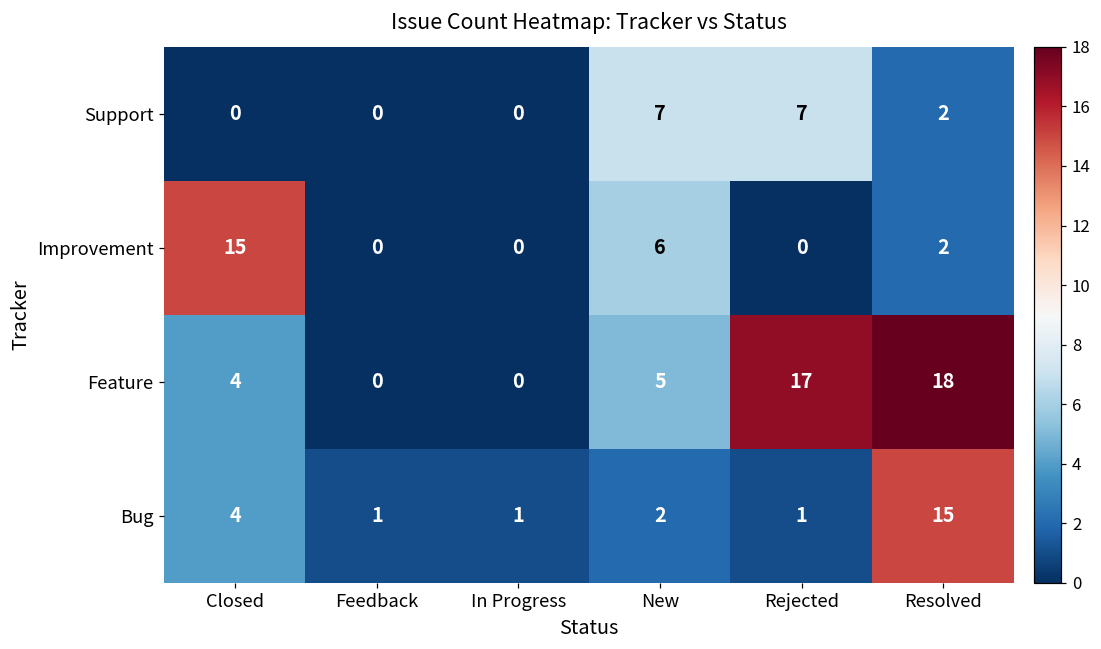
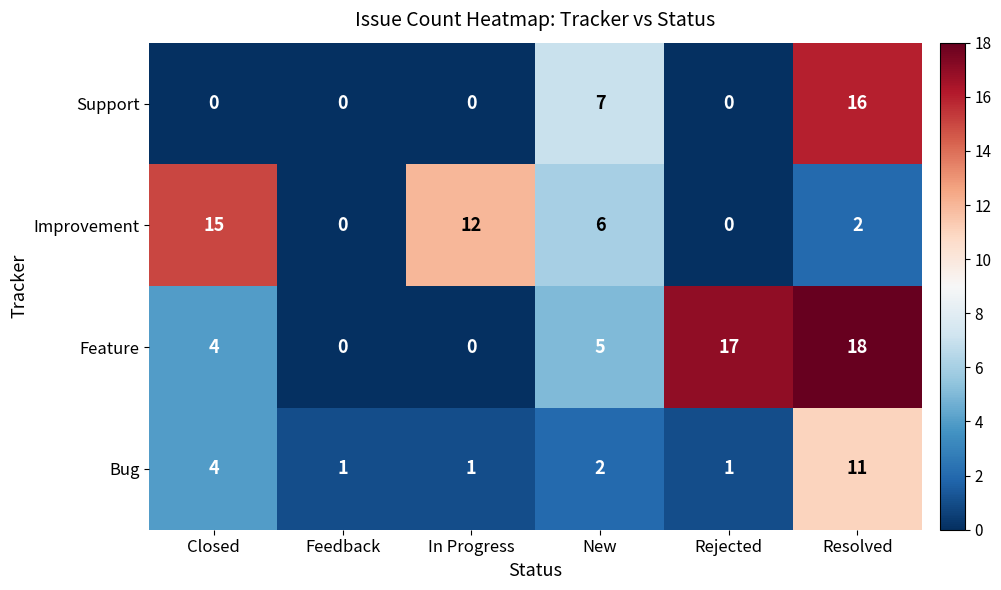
  {
    "Support": {
      "Closed": 0,
      "Feedback": 0,
      "In Progress": 0,
      "New": 7,
-     "Rejected": 7,
-     "Resolved": 2
+     "Rejected": 0,
+     "Resolved": 16
    },
    "Improvement": {
      "Closed": 15,
      "Feedback": 0,
-     "In Progress": 0,
+     "In Progress": 12,
      "New": 6,
      "Rejected": 0,
      "Resolved": 2
    },
    "Feature": {
      "Closed": 4,
      "Feedback": 0,
      "In Progress": 0,
      "New": 5,
      "Rejected": 17,
      "Resolved": 18
    },
    "Bug": {
      "Closed": 4,
      "Feedback": 1,
      "In Progress": 1,
      "New": 2,
      "Rejected": 1,
-     "Resolved": 15
+     "Resolved": 11
    }
  }
